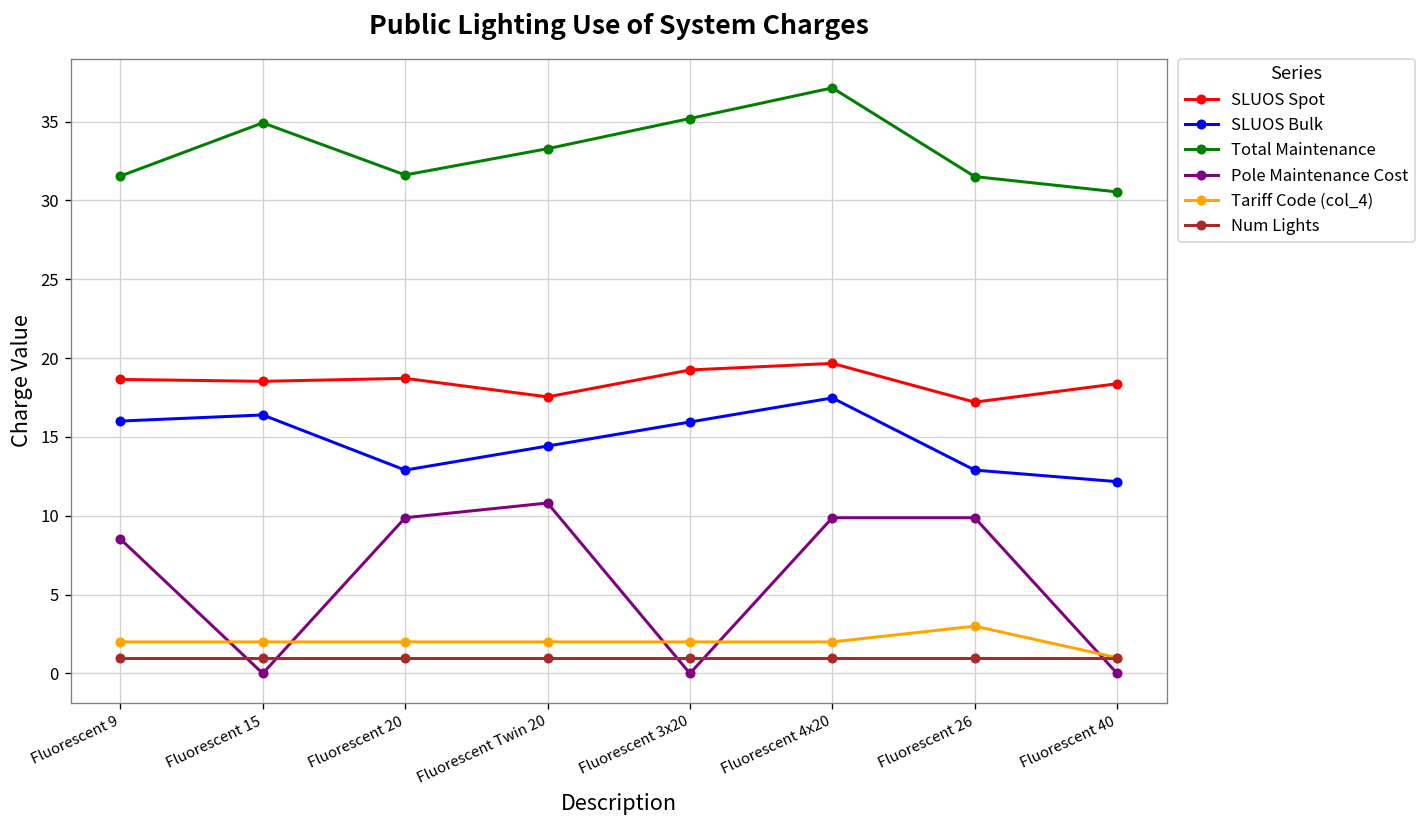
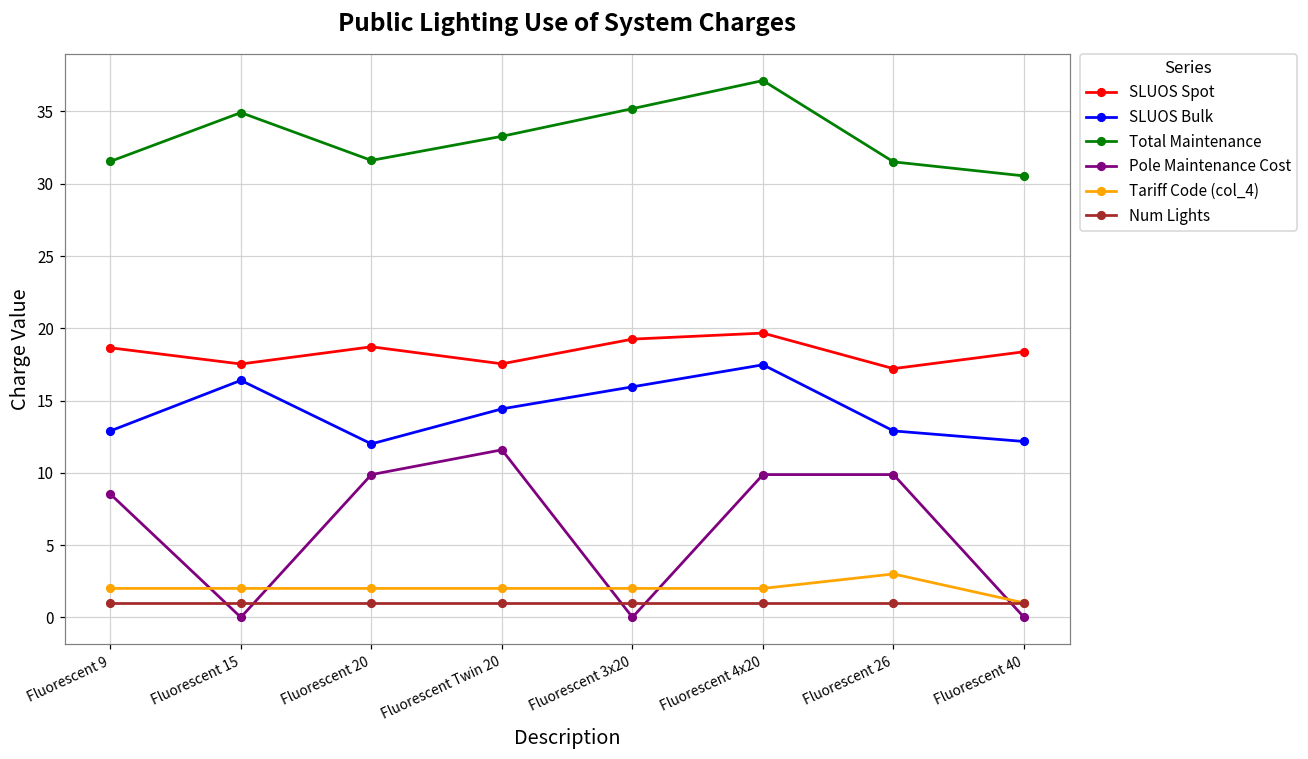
  {
    "SLUOS Spot": {
      "Fluorescent 9": 18.6,
-     "Fluorescent 15": 18.5,
+     "Fluorescent 15": 17.5,
      "Fluorescent 20": 18.7,
      "Fluorescent Twin 20": 17.5,
      "Fluorescent 3x20": 19.2,
      "Fluorescent 4x20": 19.7,
      "Fluorescent 26": 17.2,
      "Fluorescent 40": 18.4
    },
    "SLUOS Bulk": {
-     "Fluorescent 9": 16.0,
+     "Fluorescent 9": 12.9,
      "Fluorescent 15": 16.4,
-     "Fluorescent 20": 12.9,
+     "Fluorescent 20": 12.0,
      "Fluorescent Twin 20": 14.4,
      "Fluorescent 3x20": 15.9,
      "Fluorescent 4x20": 17.5,
      "Fluorescent 26": 12.9,
      "Fluorescent 40": 12.2
    },
    "Total Maintenance": {
      "Fluorescent 9": 31.5,
      "Fluorescent 15": 34.9,
      "Fluorescent 20": 31.6,
      "Fluorescent Twin 20": 33.3,
      "Fluorescent 3x20": 35.2,
      "Fluorescent 4x20": 37.1,
      "Fluorescent 26": 31.5,
      "Fluorescent 40": 30.5
    },
    "Pole Maintenance Cost": {
      "Fluorescent 9": 8.5,
      "Fluorescent 15": 0.0,
      "Fluorescent 20": 9.9,
-     "Fluorescent Twin 20": 10.8,
+     "Fluorescent Twin 20": 11.6,
      "Fluorescent 3x20": 0.0,
      "Fluorescent 4x20": 9.9,
      "Fluorescent 26": 9.9,
      "Fluorescent 40": 0.0
    },
    "Tariff Code (col_4)": {
      "Fluorescent 9": 2.0,
      "Fluorescent 15": 2.0,
      "Fluorescent 20": 2.0,
      "Fluorescent Twin 20": 2.0,
      "Fluorescent 3x20": 2.0,
      "Fluorescent 4x20": 2.0,
      "Fluorescent 26": 3.0
    },
    "Num Lights": {
      "Fluorescent 9": 1.0,
      "Fluorescent 15": 1.0,
      "Fluorescent 20": 1.0,
      "Fluorescent Twin 20": 1.0,
      "Fluorescent 3x20": 1.0,
      "Fluorescent 4x20": 1.0,
      "Fluorescent 26": 1.0
    }
  }
